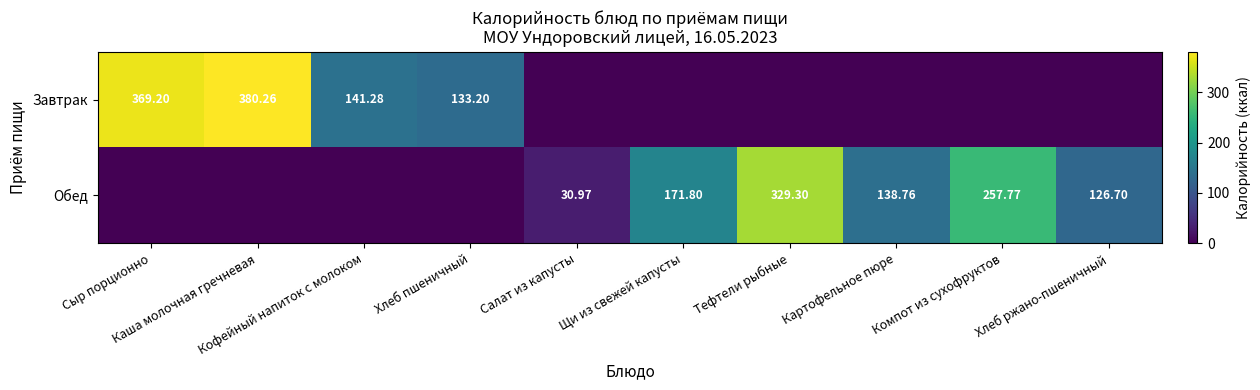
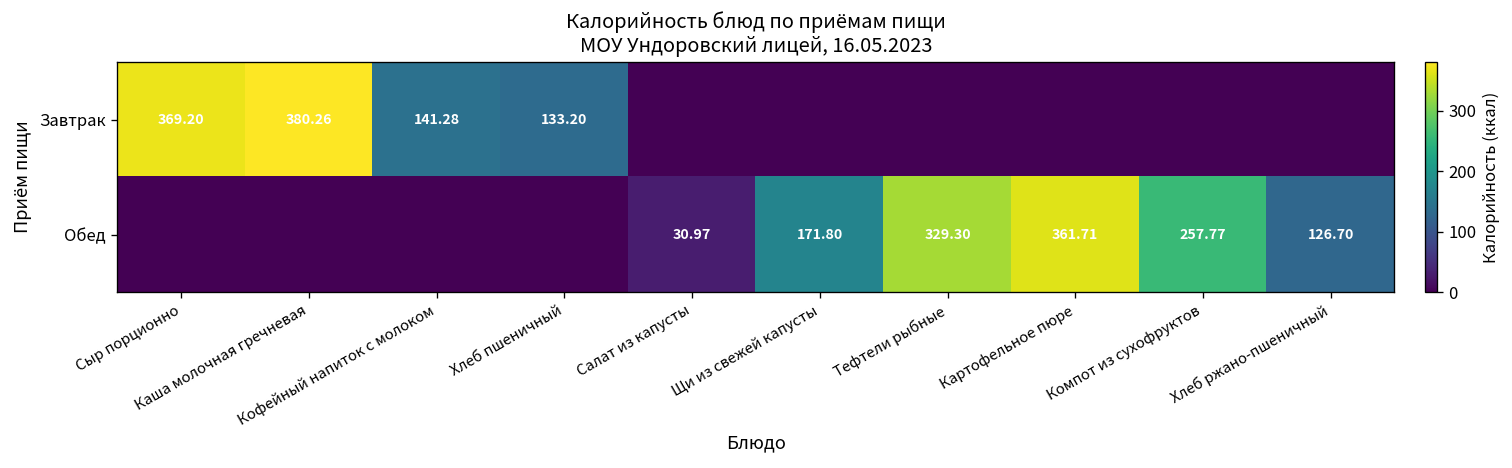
  {
    "Завтрак": {
      "Сыр порционно": 369.20,
      "Каша молочная гречневая": 380.26,
      "Кофейный напиток с молоком": 141.28,
      "Хлеб пшеничный": 133.20
    },
    "Обед": {
      "Салат из капусты": 30.97,
      "Щи из свежей капусты": 171.80,
      "Тефтели рыбные": 329.30,
-     "Картофельное пюре": 138.76,
+     "Картофельное пюре": 361.71,
      "Компот из сухофруктов": 257.77,
      "Хлеб ржано-пшеничный": 126.70
    }
  }
